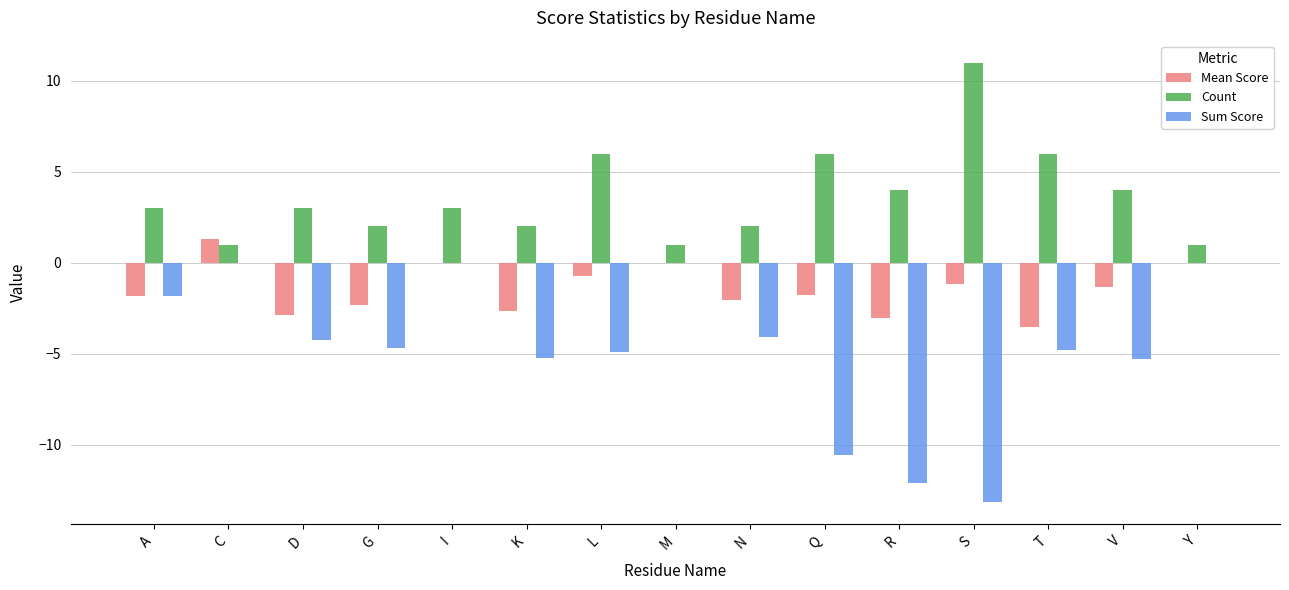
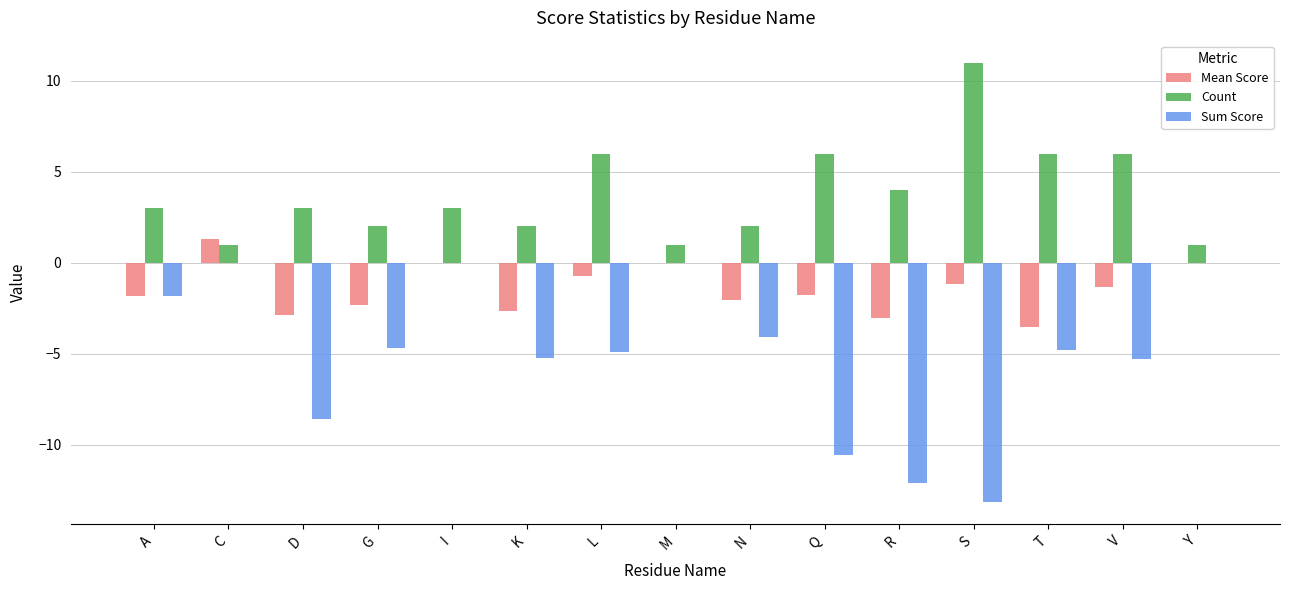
  {
    "Mean Score": {
      "A": -1.8,
      "C": 1.3,
      "D": -2.9,
      "G": -2.4,
      "I": 0.0,
      "K": -2.6,
      "L": -0.7,
      "M": 0.0,
      "N": -2.0,
      "Q": -1.8,
      "R": -3.0,
      "S": -1.2,
      "T": -3.5,
      "V": -1.3,
      "Y": 0.0
    },
    "Count": {
      "A": 3,
      "C": 1,
      "D": 3,
      "G": 2,
      "I": 3,
      "K": 2,
      "L": 6,
      "M": 1,
      "N": 2,
      "Q": 6,
      "R": 4,
      "S": 11,
      "T": 6,
-     "V": 4,
+     "V": 6,
      "Y": 1
    },
    "Sum Score": {
      "A": -1.8,
      "C": 0.0,
-     "D": -4.2,
+     "D": -8.6,
      "G": -4.7,
      "I": 0.0,
      "K": -5.3,
      "L": -4.9,
      "M": 0.0,
      "N": -4.1,
      "Q": -10.6,
      "R": -12.1,
      "S": -13.2,
      "T": -4.8,
      "V": -5.3,
      "Y": 0.0
    }
  }
